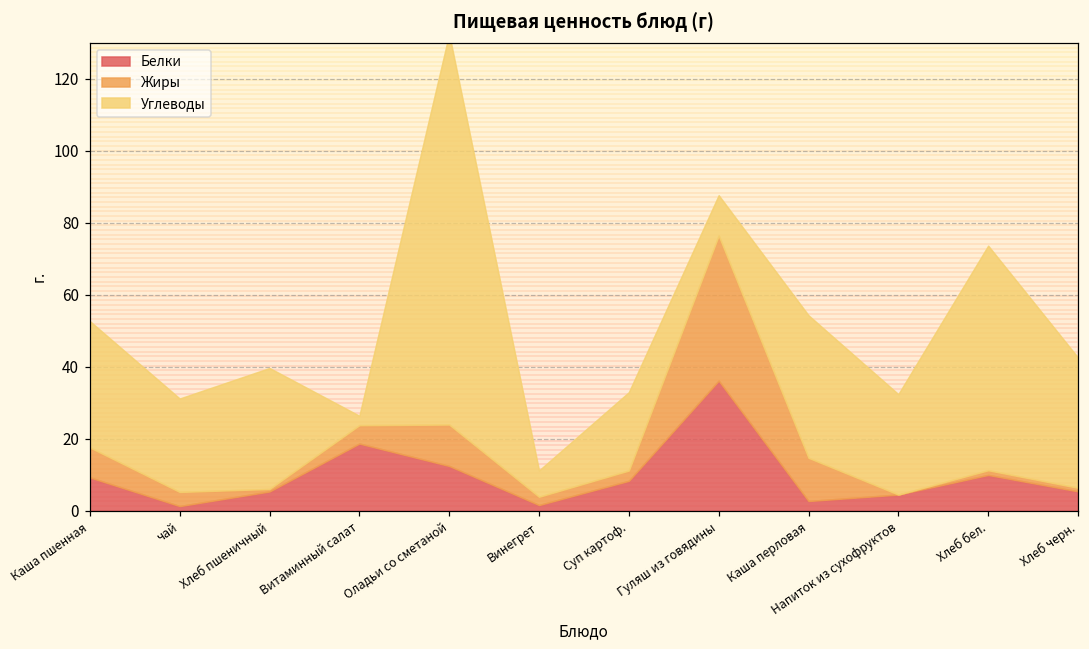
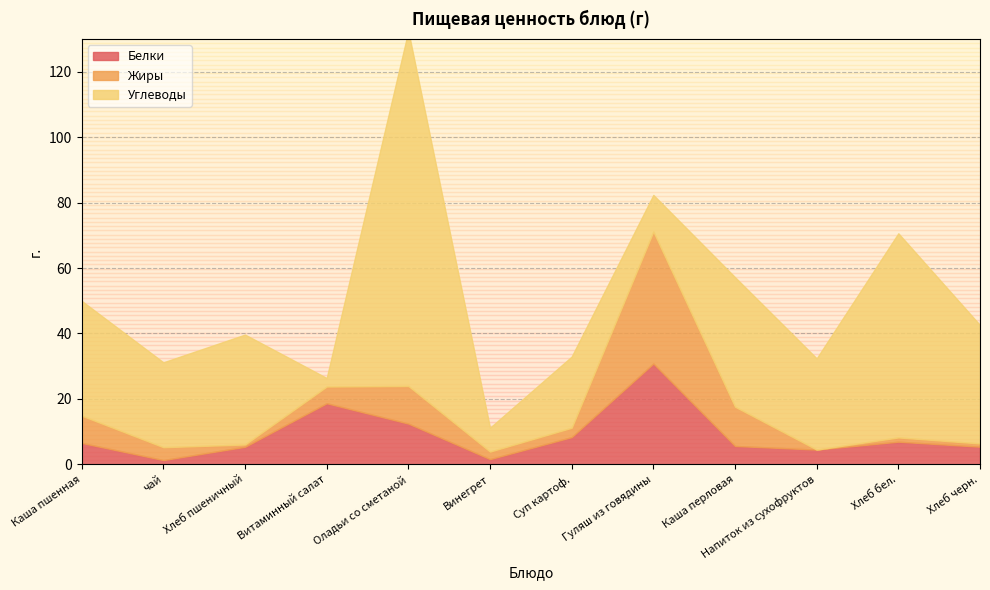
  {
    "Белки": {
-     "Каша пшенная": 9,
+     "Каша пшенная": 7,
      "чай": 1,
      "Витаминный салат": 19,
      "Оладьи со сметаной": 12,
      "Винегрет": 2,
      "Суп картоф.": 8,
-     "Гуляш из говядины": 36,
-     "Каша перловая": 3,
-     "Хлеб бел.": 10,
+     "Гуляш из говядины": 31,
+     "Каша перловая": 6,
+     "Хлеб бел.": 7,
      "Хлеб черн.": 5
    }
  }
